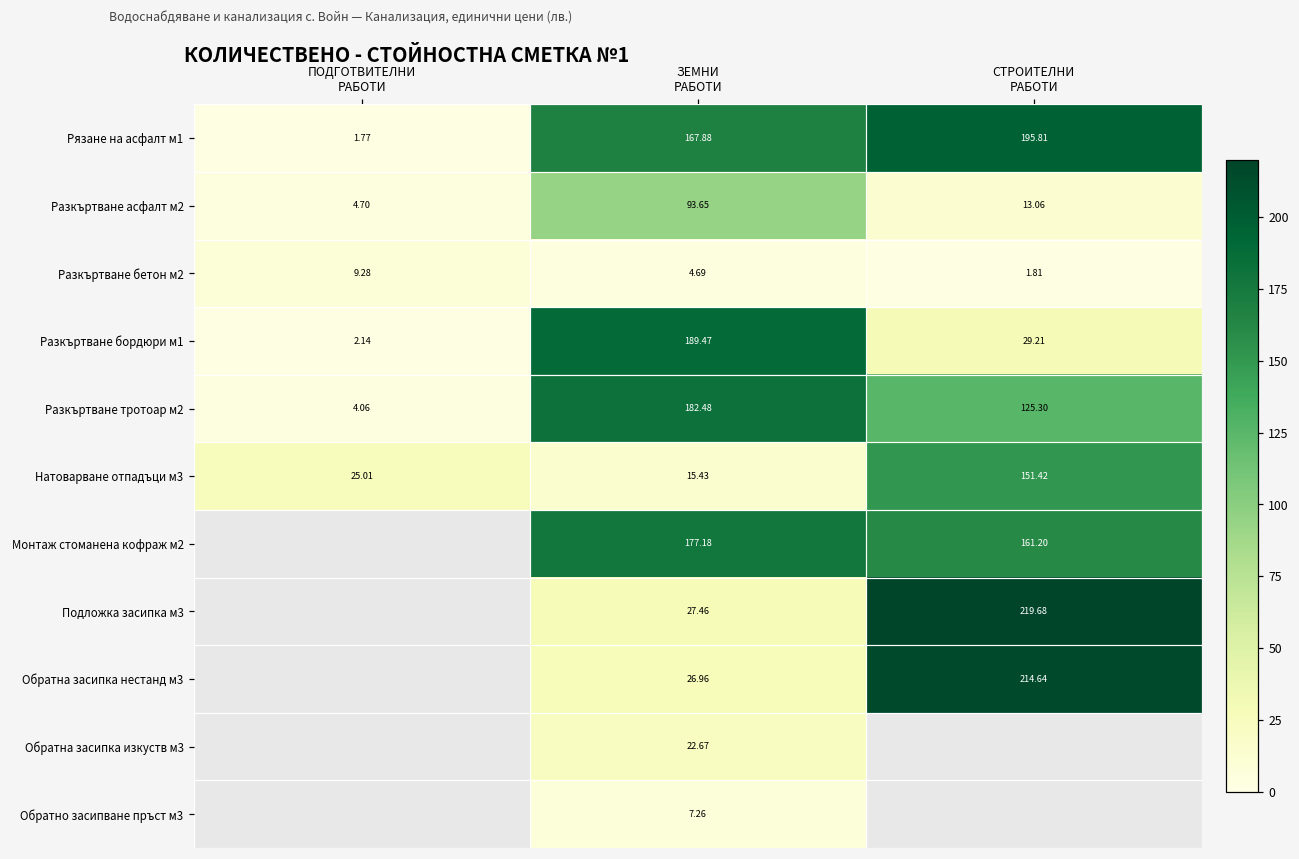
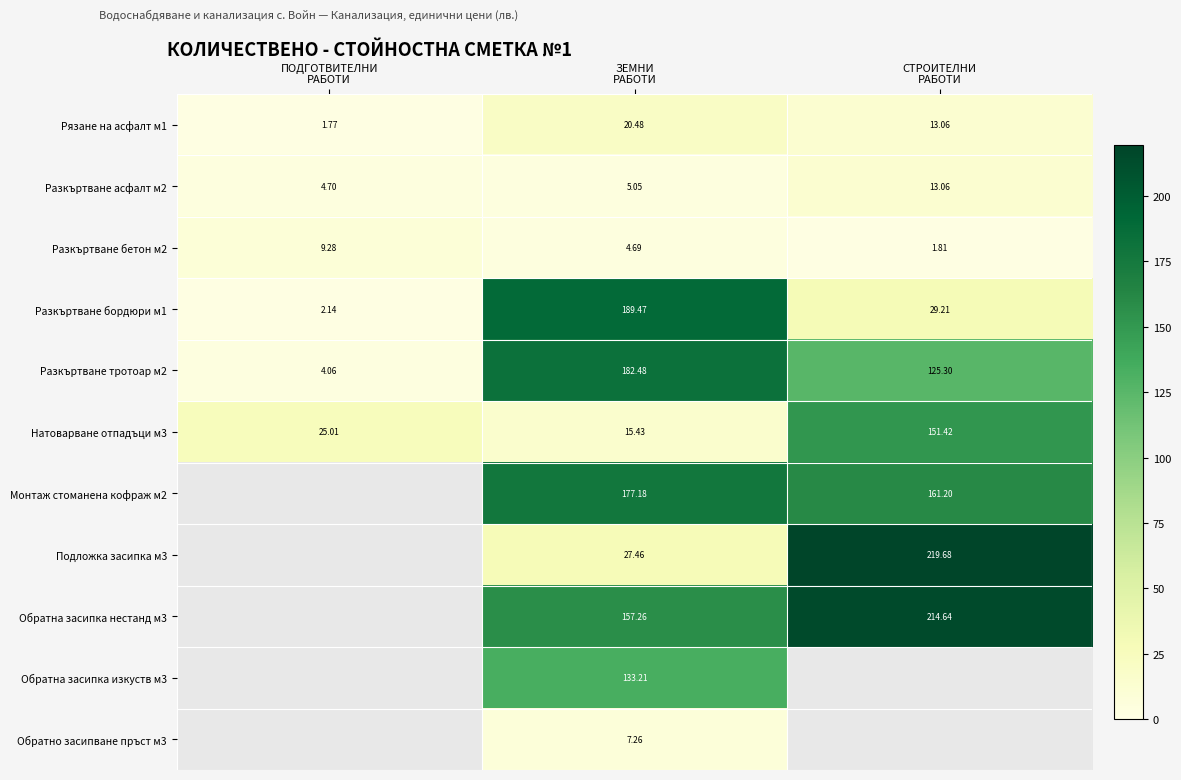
  {
    "Рязане на асфалт м1": {
      "ПОДГОТВИТЕЛНИ РАБОТИ": 1.77,
-     "ЗЕМНИ РАБОТИ": 167.88,
-     "СТРОИТЕЛНИ РАБОТИ": 195.81
+     "ЗЕМНИ РАБОТИ": 20.48,
+     "СТРОИТЕЛНИ РАБОТИ": 13.06
    },
    "Разкъртване асфалт м2": {
      "ПОДГОТВИТЕЛНИ РАБОТИ": 4.70,
-     "ЗЕМНИ РАБОТИ": 93.65,
+     "ЗЕМНИ РАБОТИ": 5.05,
      "СТРОИТЕЛНИ РАБОТИ": 13.06
    },
    "Разкъртване бетон м2": {
      "ПОДГОТВИТЕЛНИ РАБОТИ": 9.28,
      "ЗЕМНИ РАБОТИ": 4.69,
      "СТРОИТЕЛНИ РАБОТИ": 1.81
    },
    "Разкъртване бордюри м1": {
      "ПОДГОТВИТЕЛНИ РАБОТИ": 2.14,
      "ЗЕМНИ РАБОТИ": 189.47,
      "СТРОИТЕЛНИ РАБОТИ": 29.21
    },
    "Разкъртване тротоар м2": {
      "ПОДГОТВИТЕЛНИ РАБОТИ": 4.06,
      "ЗЕМНИ РАБОТИ": 182.48,
      "СТРОИТЕЛНИ РАБОТИ": 125.30
    },
    "Натоварване отпадъци м3": {
      "ПОДГОТВИТЕЛНИ РАБОТИ": 25.01,
      "ЗЕМНИ РАБОТИ": 15.43,
      "СТРОИТЕЛНИ РАБОТИ": 151.42
    },
    "Монтаж стоманена кофраж м2": {
      "ЗЕМНИ РАБОТИ": 177.18,
      "СТРОИТЕЛНИ РАБОТИ": 161.20
    },
    "Подложка засипка м3": {
      "ЗЕМНИ РАБОТИ": 27.46,
      "СТРОИТЕЛНИ РАБОТИ": 219.68
    },
    "Обратна засипка нестанд м3": {
-     "ЗЕМНИ РАБОТИ": 26.96,
+     "ЗЕМНИ РАБОТИ": 157.26,
      "СТРОИТЕЛНИ РАБОТИ": 214.64
    },
    "Обратна засипка изкуств м3": {
-     "ЗЕМНИ РАБОТИ": 22.67
+     "ЗЕМНИ РАБОТИ": 133.21
    },
    "Обратно засипване пръст м3": {
      "ЗЕМНИ РАБОТИ": 7.26
    }
  }
